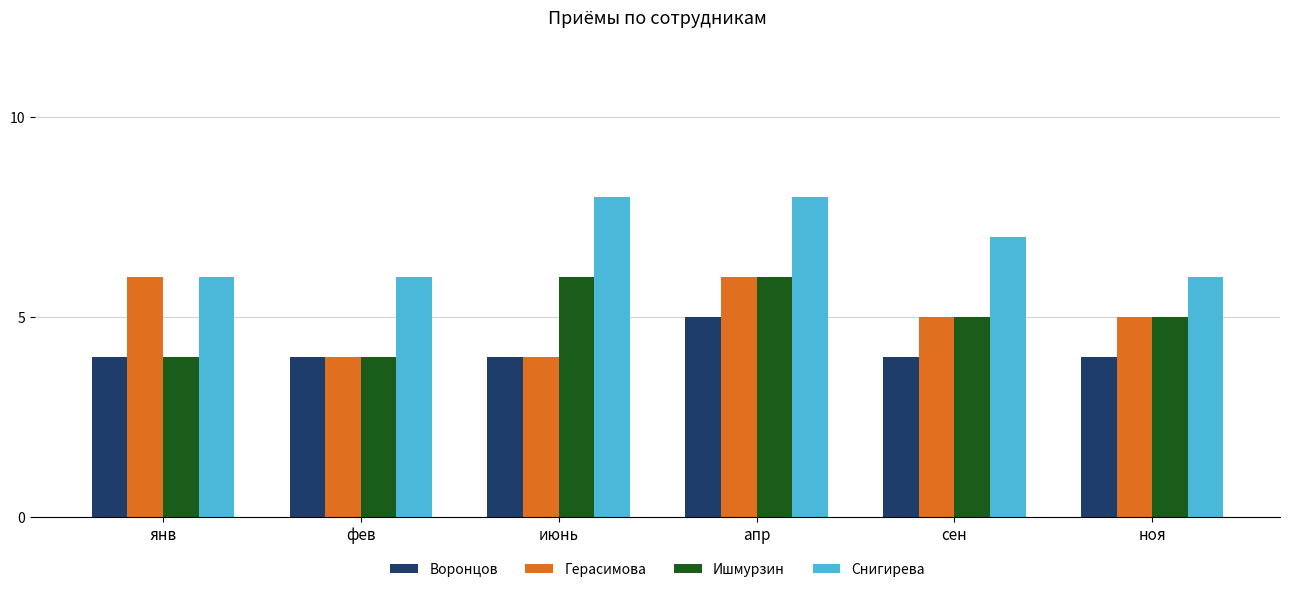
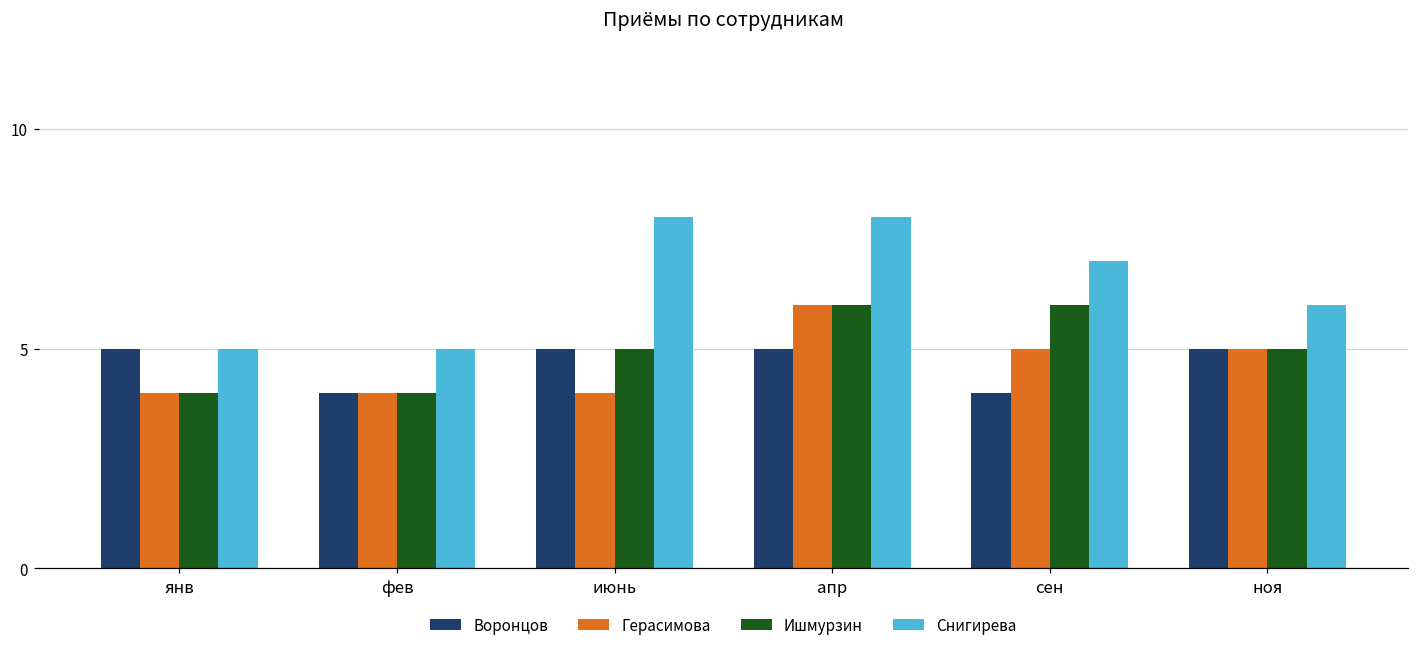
  {
    "Воронцов": {
-     "янв": 4,
+     "янв": 5,
      "фев": 4,
-     "июнь": 4,
+     "июнь": 5,
      "апр": 5,
      "сен": 4,
-     "ноя": 4
+     "ноя": 5
    },
    "Герасимова": {
-     "янв": 6,
+     "янв": 4,
      "фев": 4,
      "июнь": 4,
      "апр": 6,
      "сен": 5,
      "ноя": 5
    },
    "Ишмурзин": {
      "янв": 4,
      "фев": 4,
-     "июнь": 6,
+     "июнь": 5,
      "апр": 6,
-     "сен": 5,
+     "сен": 6,
      "ноя": 5
    },
    "Снигирева": {
-     "янв": 6,
-     "фев": 6,
+     "янв": 5,
+     "фев": 5,
      "июнь": 8,
      "апр": 8,
      "сен": 7,
      "ноя": 6
    }
  }
